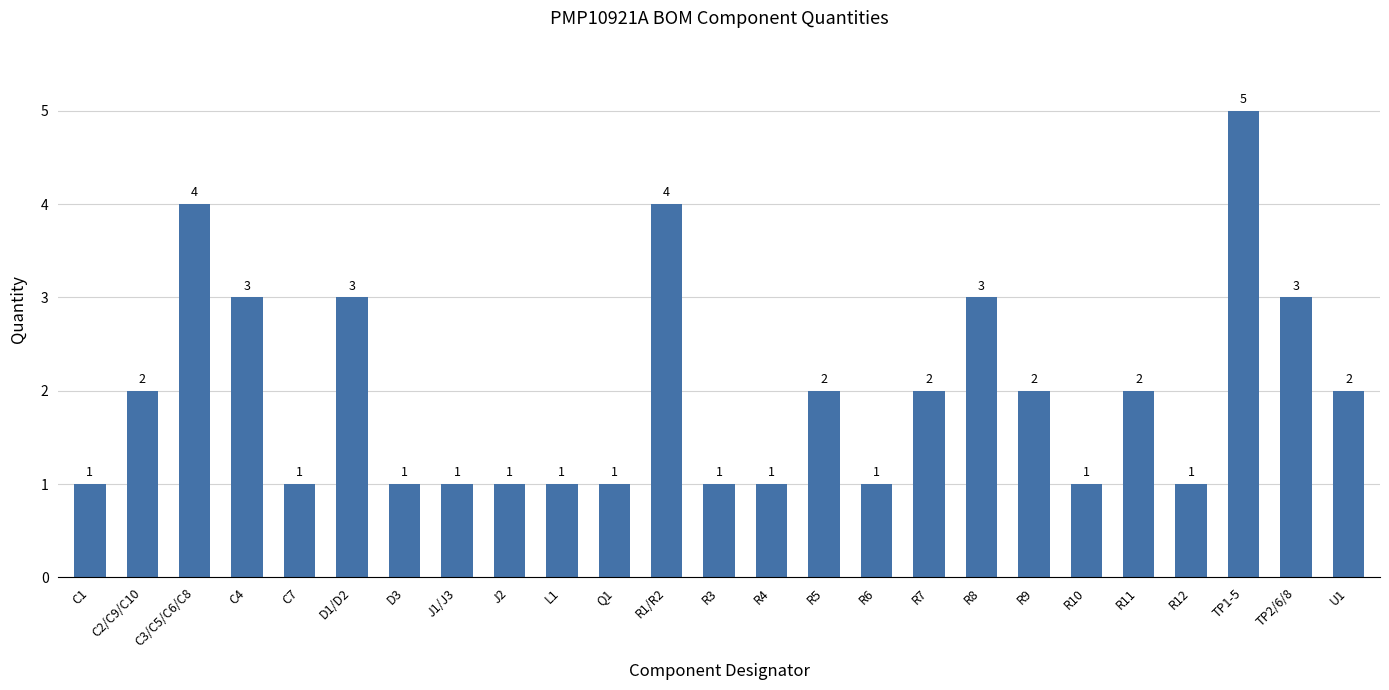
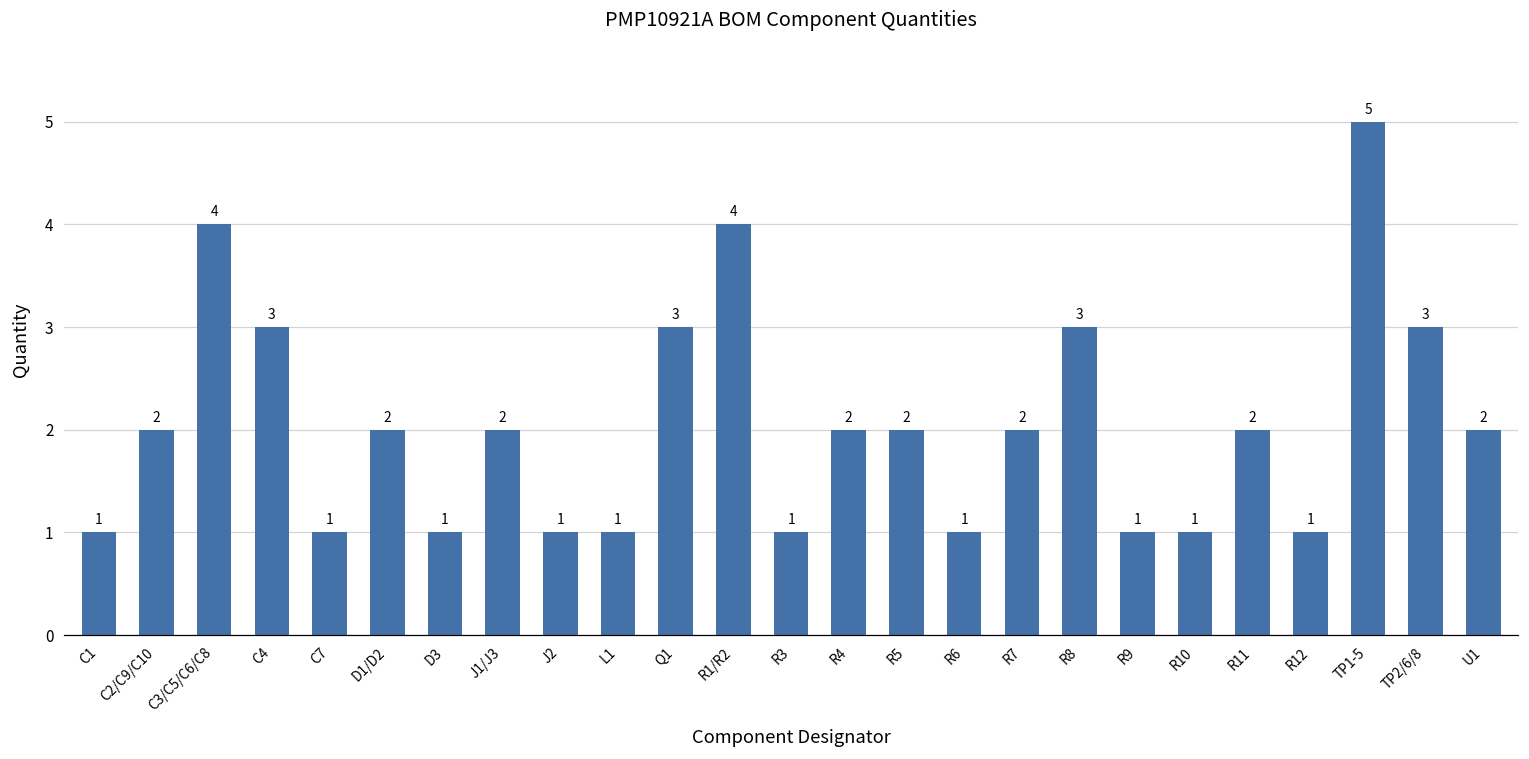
  {
    "C1": 1,
    "C2/C9/C10": 2,
    "C3/C5/C6/C8": 4,
    "C4": 3,
    "C7": 1,
-   "D1/D2": 3,
+   "D1/D2": 2,
    "D3": 1,
-   "J1/J3": 1,
+   "J1/J3": 2,
    "J2": 1,
    "L1": 1,
-   "Q1": 1,
+   "Q1": 3,
    "R1/R2": 4,
    "R3": 1,
-   "R4": 1,
+   "R4": 2,
    "R5": 2,
    "R6": 1,
    "R7": 2,
    "R8": 3,
-   "R9": 2,
+   "R9": 1,
    "R10": 1,
    "R11": 2,
    "R12": 1,
    "TP1-5": 5,
    "TP2/6/8": 3,
    "U1": 2
  }
